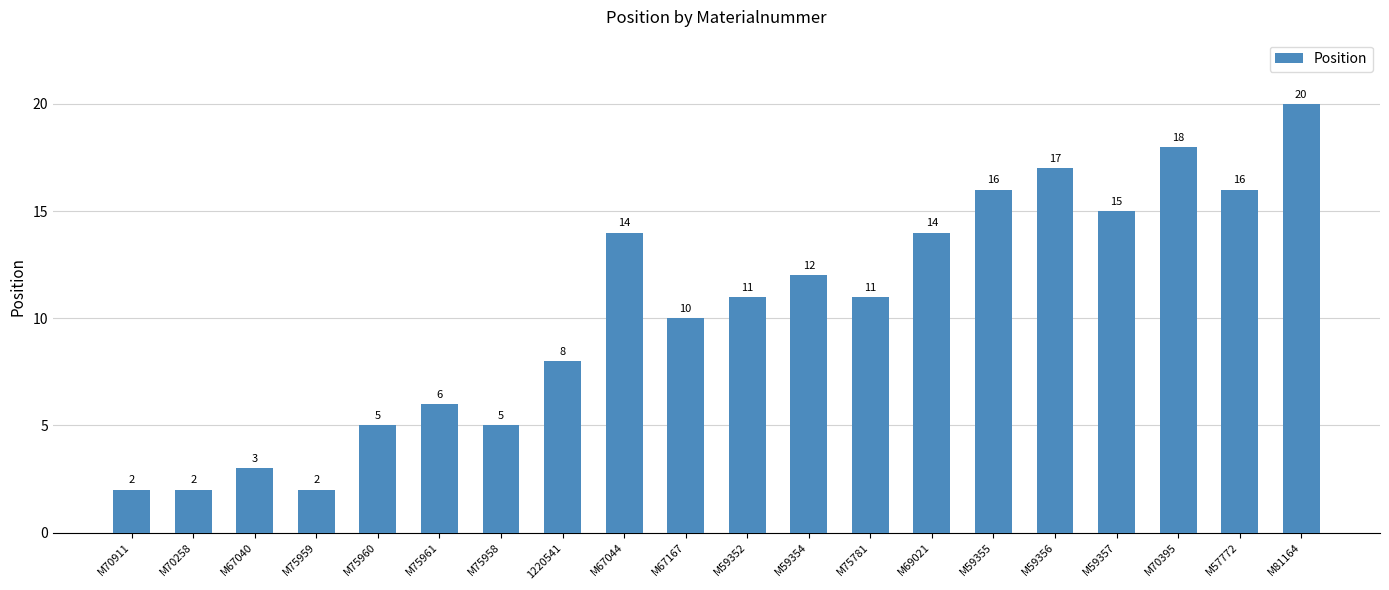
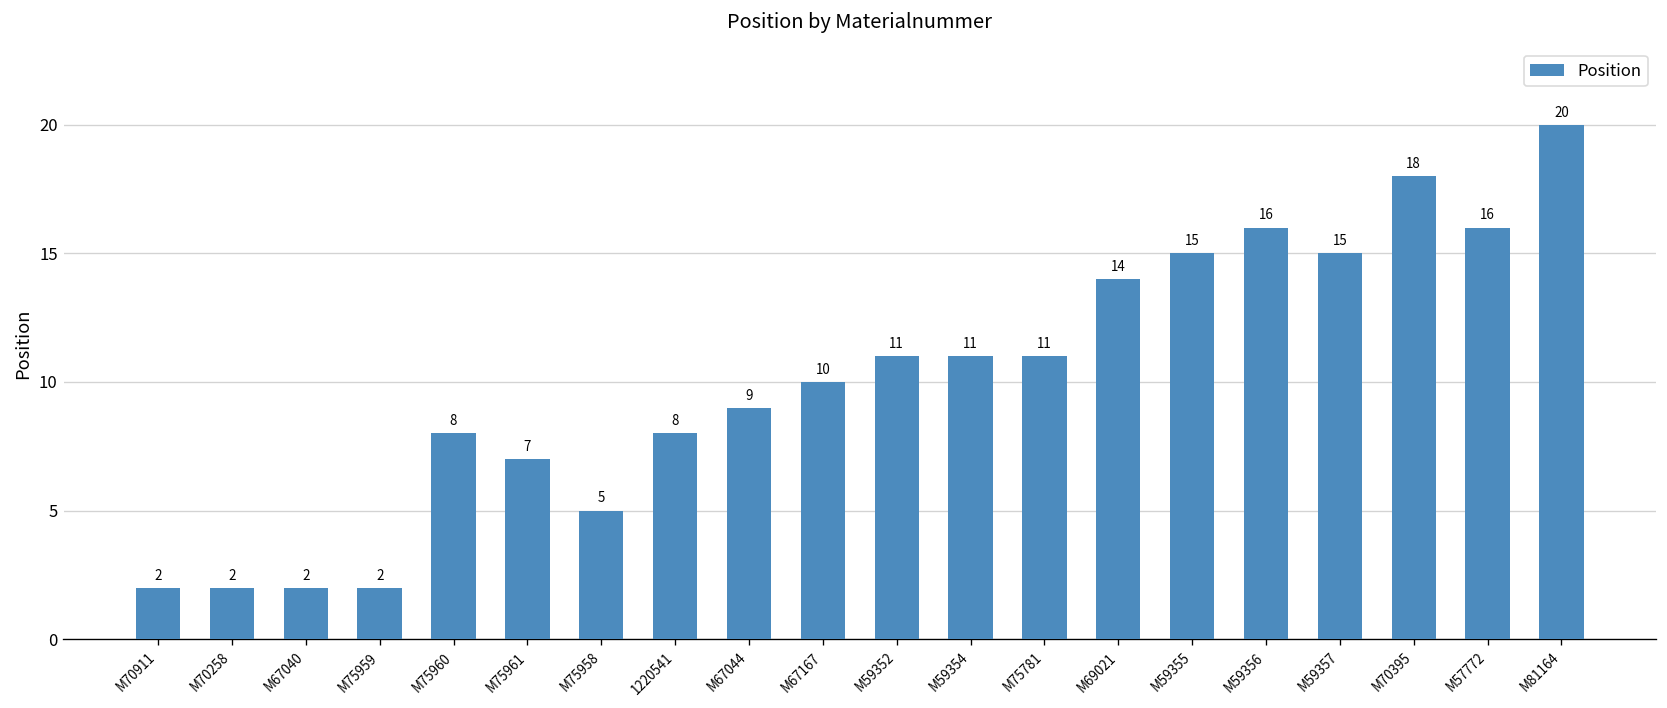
  {
    "M70911": 2,
    "M70258": 2,
-   "M67040": 3,
+   "M67040": 2,
    "M75959": 2,
-   "M75960": 5,
-   "M75961": 6,
+   "M75960": 8,
+   "M75961": 7,
    "M75958": 5,
    "1220541": 8,
-   "M67044": 14,
+   "M67044": 9,
    "M67167": 10,
    "M59352": 11,
-   "M59354": 12,
+   "M59354": 11,
    "M75781": 11,
    "M69021": 14,
-   "M59355": 16,
-   "M59356": 17,
+   "M59355": 15,
+   "M59356": 16,
    "M59357": 15,
    "M70395": 18,
    "M57772": 16,
    "M81164": 20
  }
